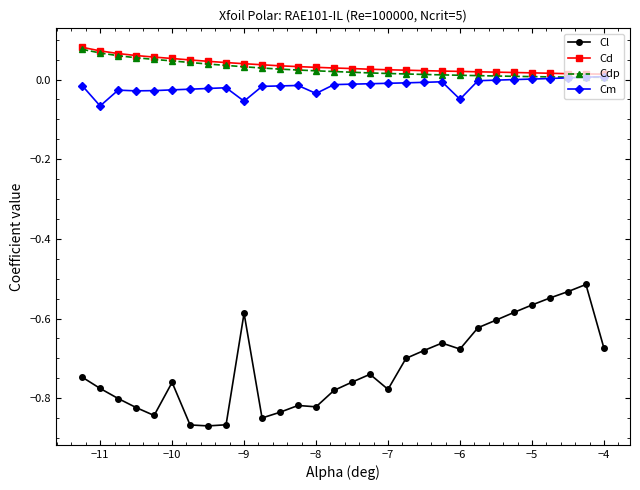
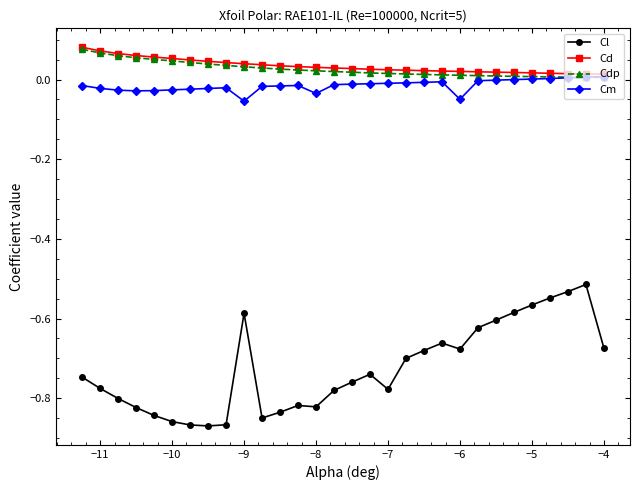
  {
    "Cl": {
      "−11": -0.78,
-     "−10": -0.76,
+     "−10": -0.86,
      "−9": -0.59,
      "−8": -0.82,
      "−7": -0.78,
      "−6": -0.68,
      "−5": -0.57,
      "−4": -0.67
    },
    "Cd": {
      "−9": 0.04,
      "−8": 0.03,
      "−7": 0.02,
      "−6": 0.02,
      "−5": 0.02
    },
    "Cdp": {
      "−9": 0.03,
      "−8": 0.02,
      "−7": 0.02,
      "−6": 0.01
    },
    "Cm": {
-     "−11": -0.07,
+     "−11": -0.02,
      "−10": -0.03,
      "−9": -0.05,
      "−8": -0.03,
      "−7": -0.01,
      "−6": -0.05
    }
  }
